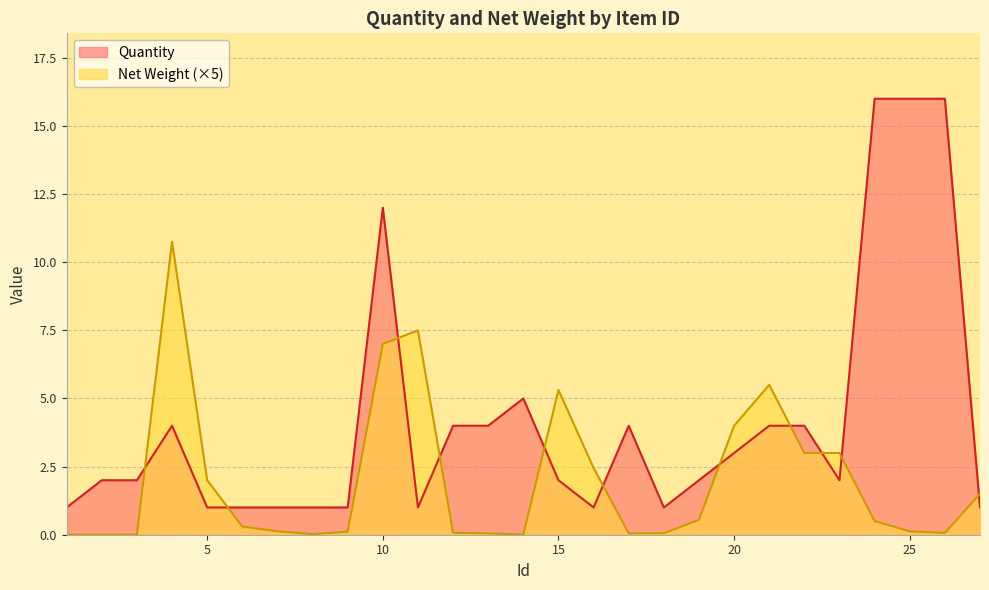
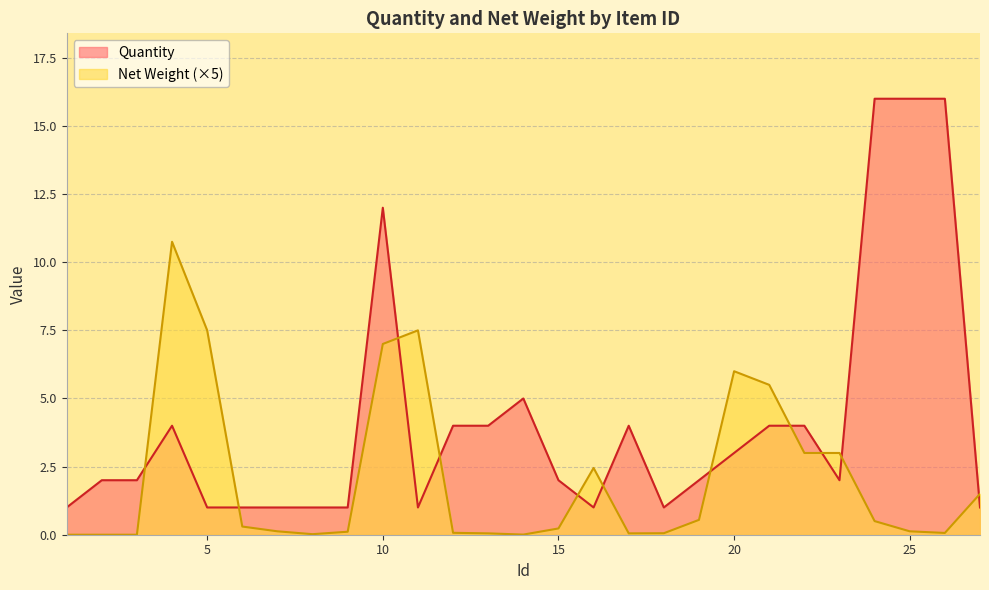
  {
    "Quantity": {
      "5": 1.0,
      "10": 12.0,
      "15": 2.0,
      "20": 3.0,
      "25": 16.0
    },
    "Net Weight (×5)": {
-     "5": 2.0,
+     "5": 7.5,
      "10": 7.0,
-     "15": 5.3,
-     "20": 4.0,
+     "15": 0.2,
+     "20": 6.0,
      "25": 0.1
    }
  }
